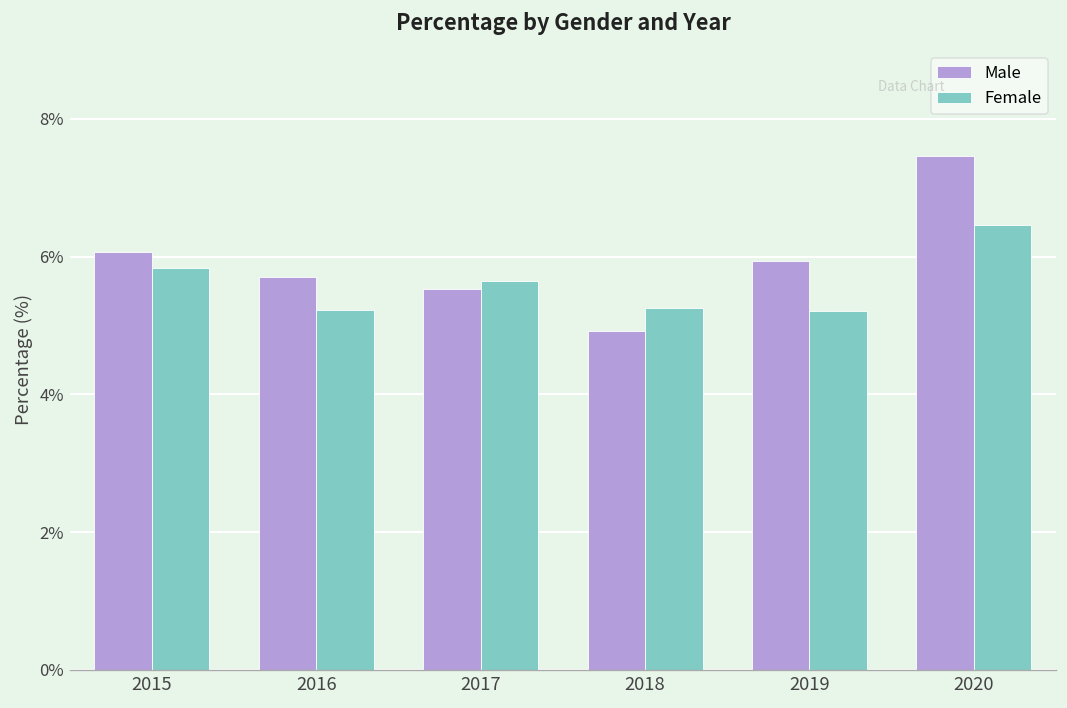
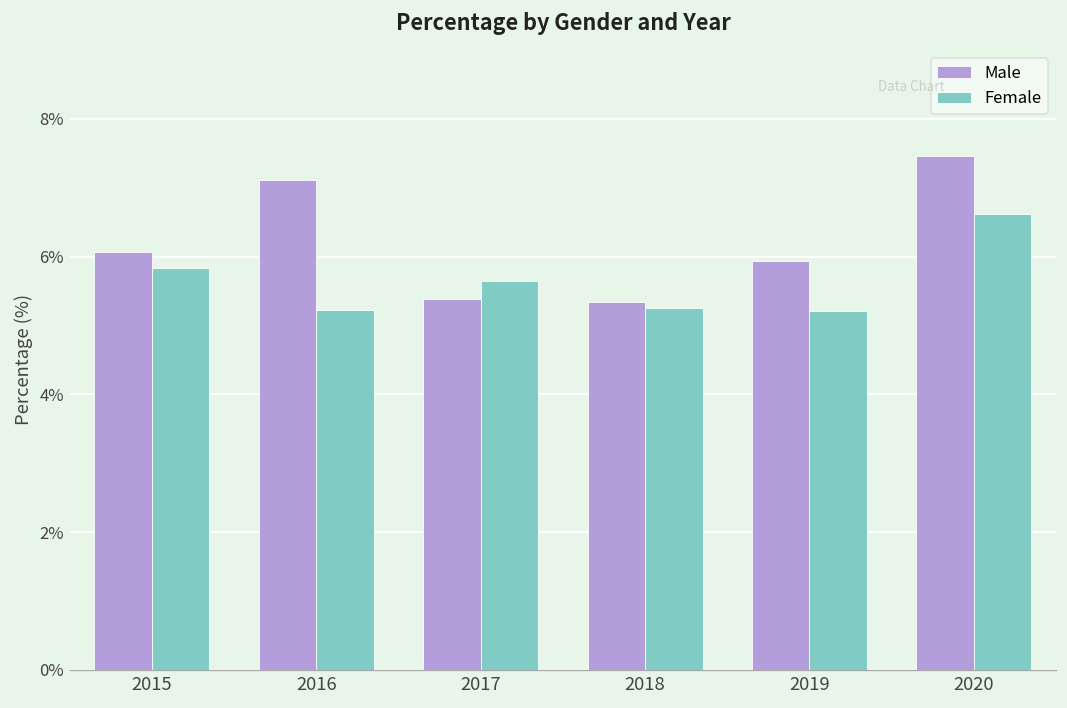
  {
    "Male": {
      "2015": "6.1%",
-     "2016": "5.7%",
-     "2017": "5.5%",
-     "2018": "4.9%",
+     "2016": "7.1%",
+     "2017": "5.4%",
+     "2018": "5.3%",
      "2019": "5.9%",
      "2020": "7.5%"
    },
    "Female": {
      "2015": "5.8%",
      "2016": "5.2%",
      "2017": "5.6%",
      "2018": "5.3%",
      "2019": "5.2%",
-     "2020": "6.5%"
+     "2020": "6.6%"
    }
  }
